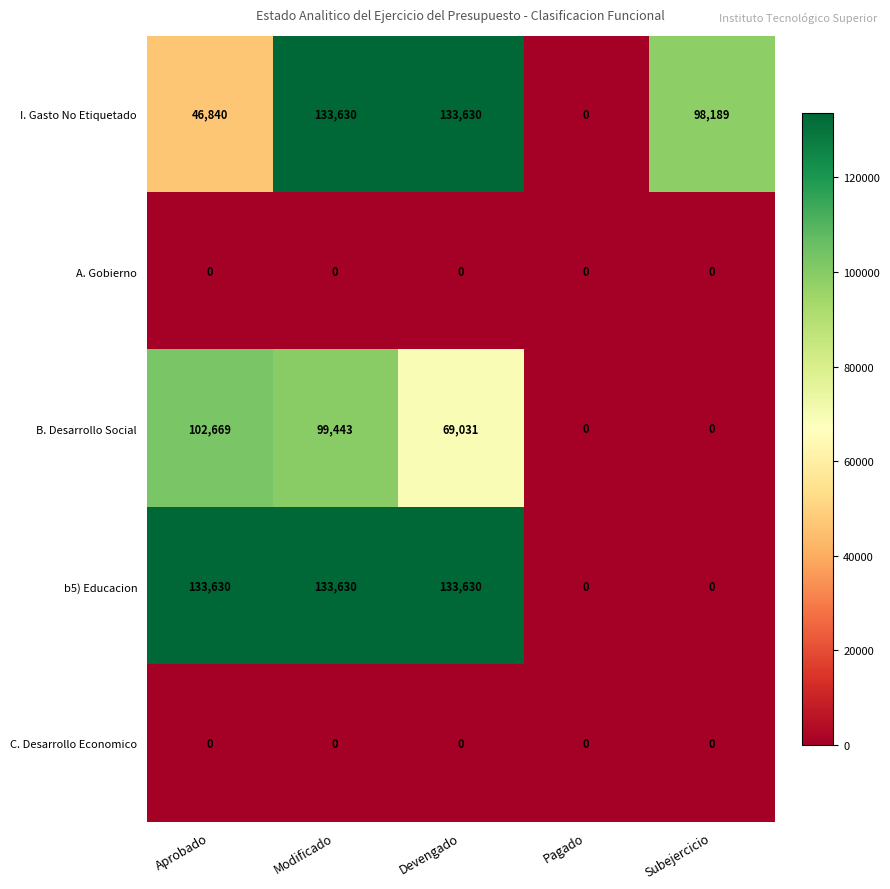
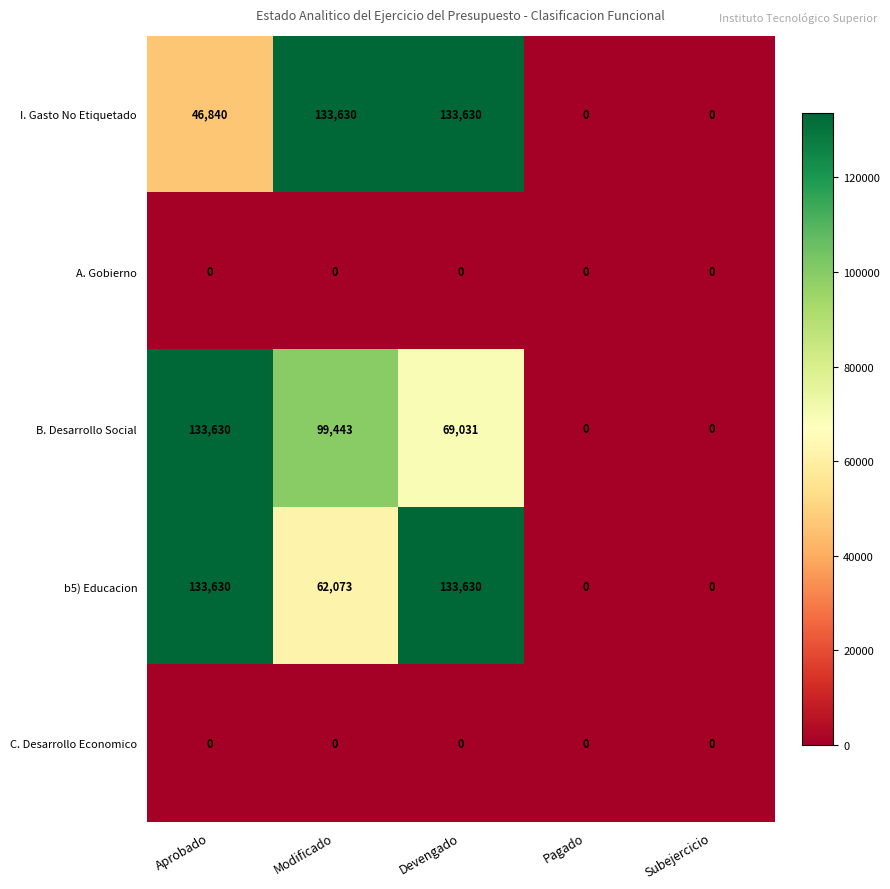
  {
    "I. Gasto No Etiquetado": {
      "Aprobado": "46,840",
      "Modificado": "133,630",
      "Devengado": "133,630",
      "Pagado": "0",
-     "Subejercicio": "98,189"
+     "Subejercicio": "0"
    },
    "A. Gobierno": {
      "Aprobado": "0",
      "Modificado": "0",
      "Devengado": "0",
      "Pagado": "0",
      "Subejercicio": "0"
    },
    "B. Desarrollo Social": {
-     "Aprobado": "102,669",
+     "Aprobado": "133,630",
      "Modificado": "99,443",
      "Devengado": "69,031",
      "Pagado": "0",
      "Subejercicio": "0"
    },
    "b5) Educacion": {
      "Aprobado": "133,630",
-     "Modificado": "133,630",
+     "Modificado": "62,073",
      "Devengado": "133,630",
      "Pagado": "0",
      "Subejercicio": "0"
    },
    "C. Desarrollo Economico": {
      "Aprobado": "0",
      "Modificado": "0",
      "Devengado": "0",
      "Pagado": "0",
      "Subejercicio": "0"
    }
  }
